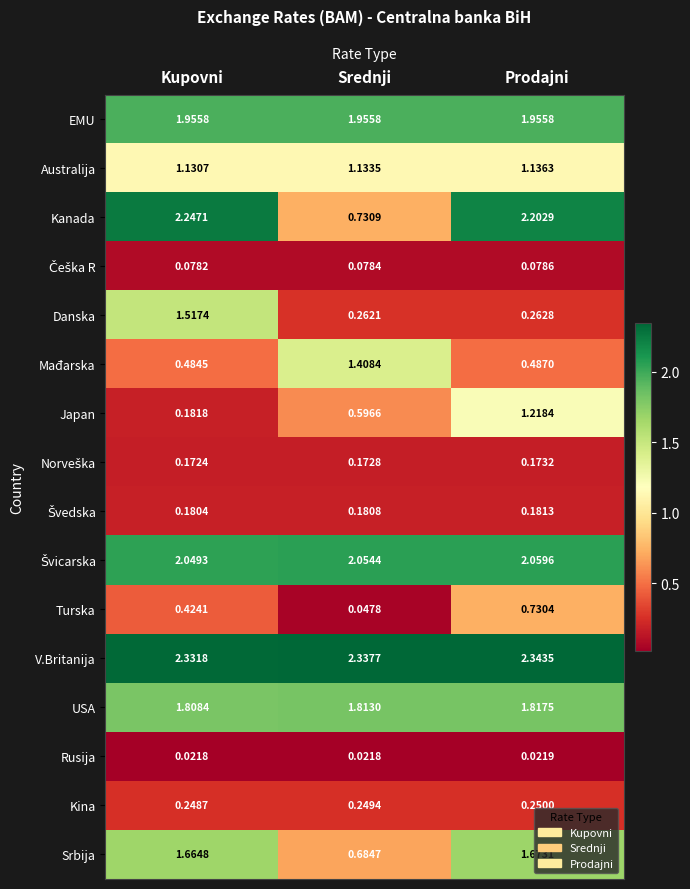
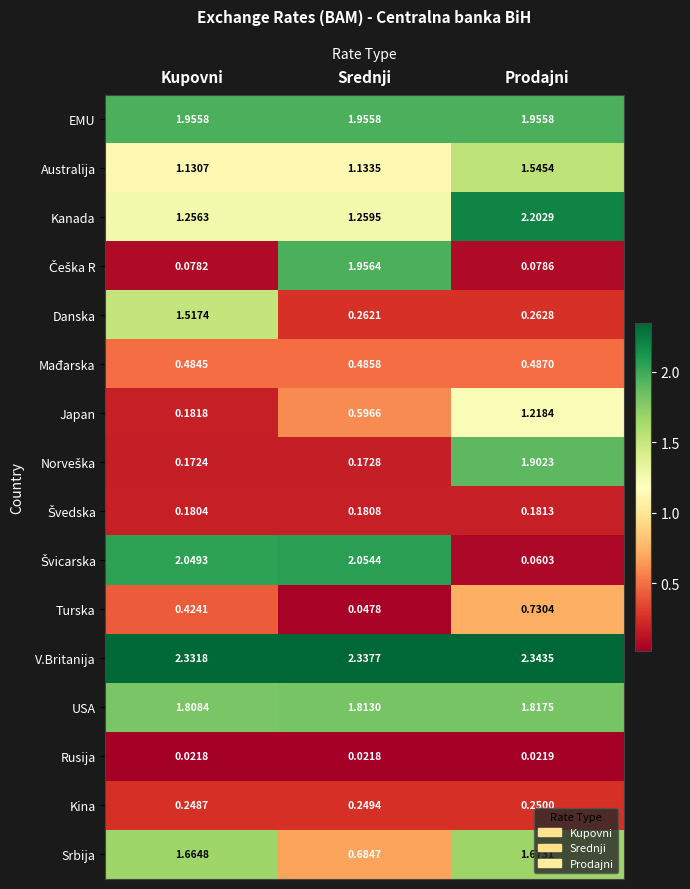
  {
    "EMU": {
      "Kupovni": 1.9558,
      "Srednji": 1.9558,
      "Prodajni": 1.9558
    },
    "Australija": {
      "Kupovni": 1.1307,
      "Srednji": 1.1335,
-     "Prodajni": 1.1363
+     "Prodajni": 1.5454
    },
    "Kanada": {
-     "Kupovni": 2.2471,
-     "Srednji": 0.7309,
+     "Kupovni": 1.2563,
+     "Srednji": 1.2595,
      "Prodajni": 2.2029
    },
    "Češka R": {
      "Kupovni": 0.0782,
-     "Srednji": 0.0784,
+     "Srednji": 1.9564,
      "Prodajni": 0.0786
    },
    "Danska": {
      "Kupovni": 1.5174,
      "Srednji": 0.2621,
      "Prodajni": 0.2628
    },
    "Mađarska": {
      "Kupovni": 0.4845,
-     "Srednji": 1.4084,
+     "Srednji": 0.4858,
      "Prodajni": 0.4870
    },
    "Japan": {
      "Kupovni": 0.1818,
      "Srednji": 0.5966,
      "Prodajni": 1.2184
    },
    "Norveška": {
      "Kupovni": 0.1724,
      "Srednji": 0.1728,
-     "Prodajni": 0.1732
+     "Prodajni": 1.9023
    },
    "Švedska": {
      "Kupovni": 0.1804,
      "Srednji": 0.1808,
      "Prodajni": 0.1813
    },
    "Švicarska": {
      "Kupovni": 2.0493,
      "Srednji": 2.0544,
-     "Prodajni": 2.0596
+     "Prodajni": 0.0603
    },
    "Turska": {
      "Kupovni": 0.4241,
      "Srednji": 0.0478,
      "Prodajni": 0.7304
    },
    "V.Britanija": {
      "Kupovni": 2.3318,
      "Srednji": 2.3377,
      "Prodajni": 2.3435
    },
    "USA": {
      "Kupovni": 1.8084,
      "Srednji": 1.8130,
      "Prodajni": 1.8175
    },
    "Rusija": {
      "Kupovni": 0.0218,
      "Srednji": 0.0218,
      "Prodajni": 0.0219
    },
    "Kina": {
      "Kupovni": 0.2487,
      "Srednji": 0.2494
    },
    "Srbija": {
      "Kupovni": 1.6648,
      "Srednji": 0.6847
    }
  }
